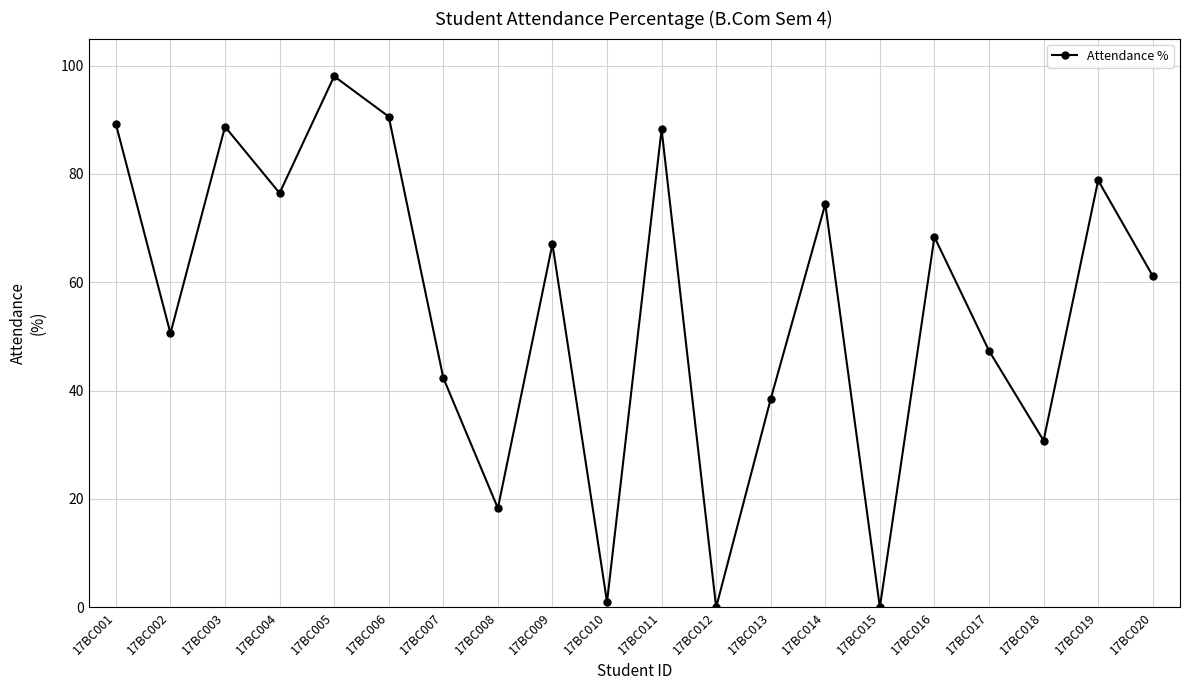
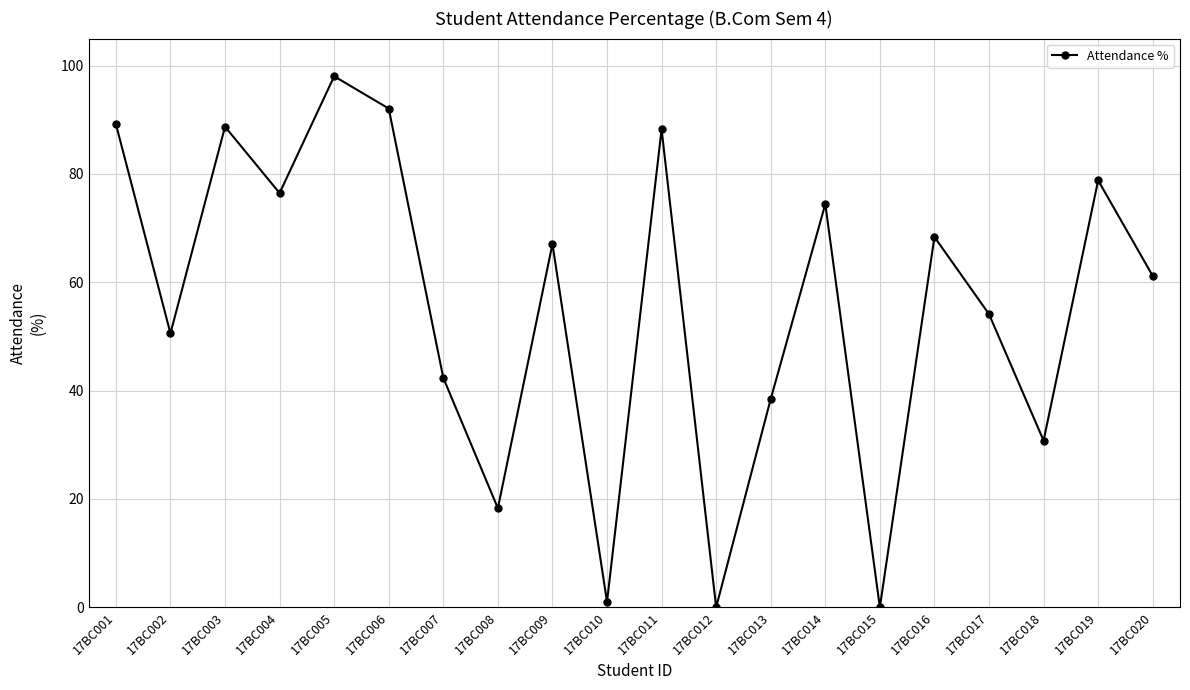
  {
    "17BC001": 89,
    "17BC002": 51,
    "17BC003": 89,
    "17BC004": 76,
    "17BC005": 98,
-   "17BC006": 91,
+   "17BC006": 92,
    "17BC007": 42,
    "17BC008": 18,
    "17BC009": 67,
    "17BC010": 1,
    "17BC011": 88,
    "17BC012": 0,
    "17BC013": 38,
    "17BC014": 74,
    "17BC015": 0,
    "17BC016": 68,
-   "17BC017": 47,
+   "17BC017": 54,
    "17BC018": 31,
    "17BC019": 79,
    "17BC020": 61
  }
